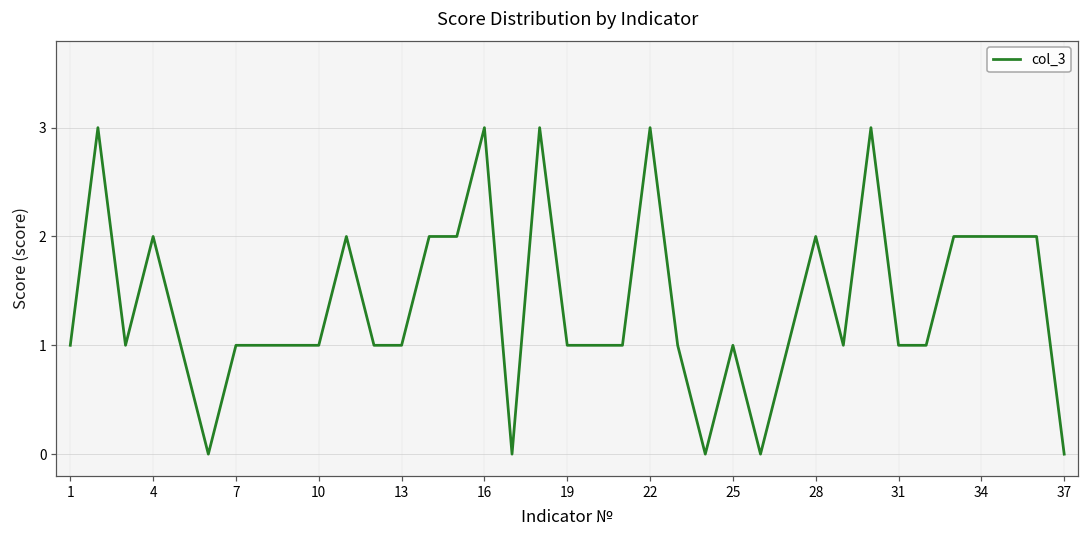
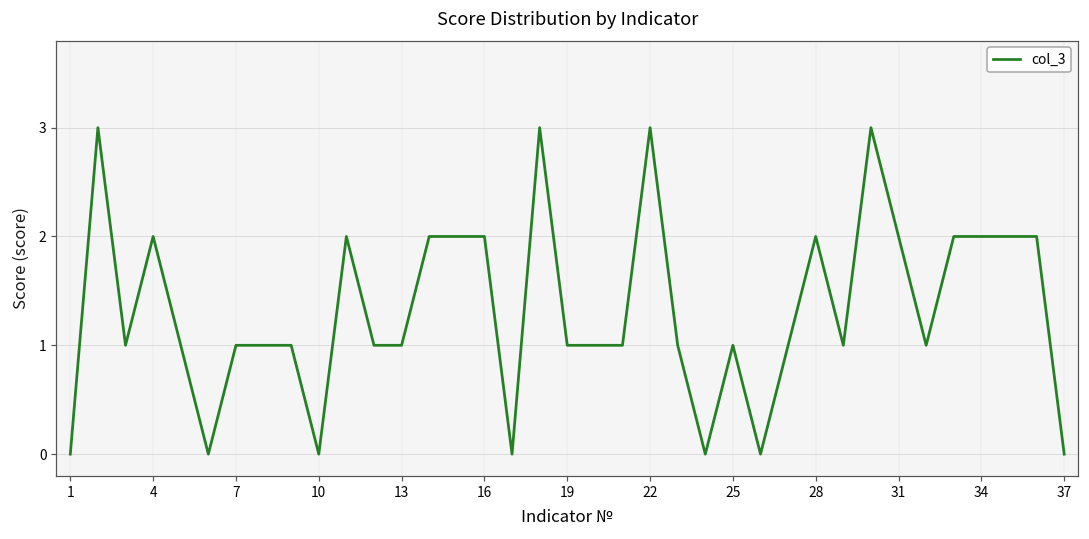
  {
-   "1": 1,
+   "1": 0,
    "4": 2,
    "7": 1,
-   "10": 1,
+   "10": 0,
    "13": 1,
-   "16": 3,
+   "16": 2,
    "19": 1,
    "22": 3,
    "25": 1,
    "28": 2,
-   "31": 1,
+   "31": 2,
    "34": 2,
    "37": 0
  }
